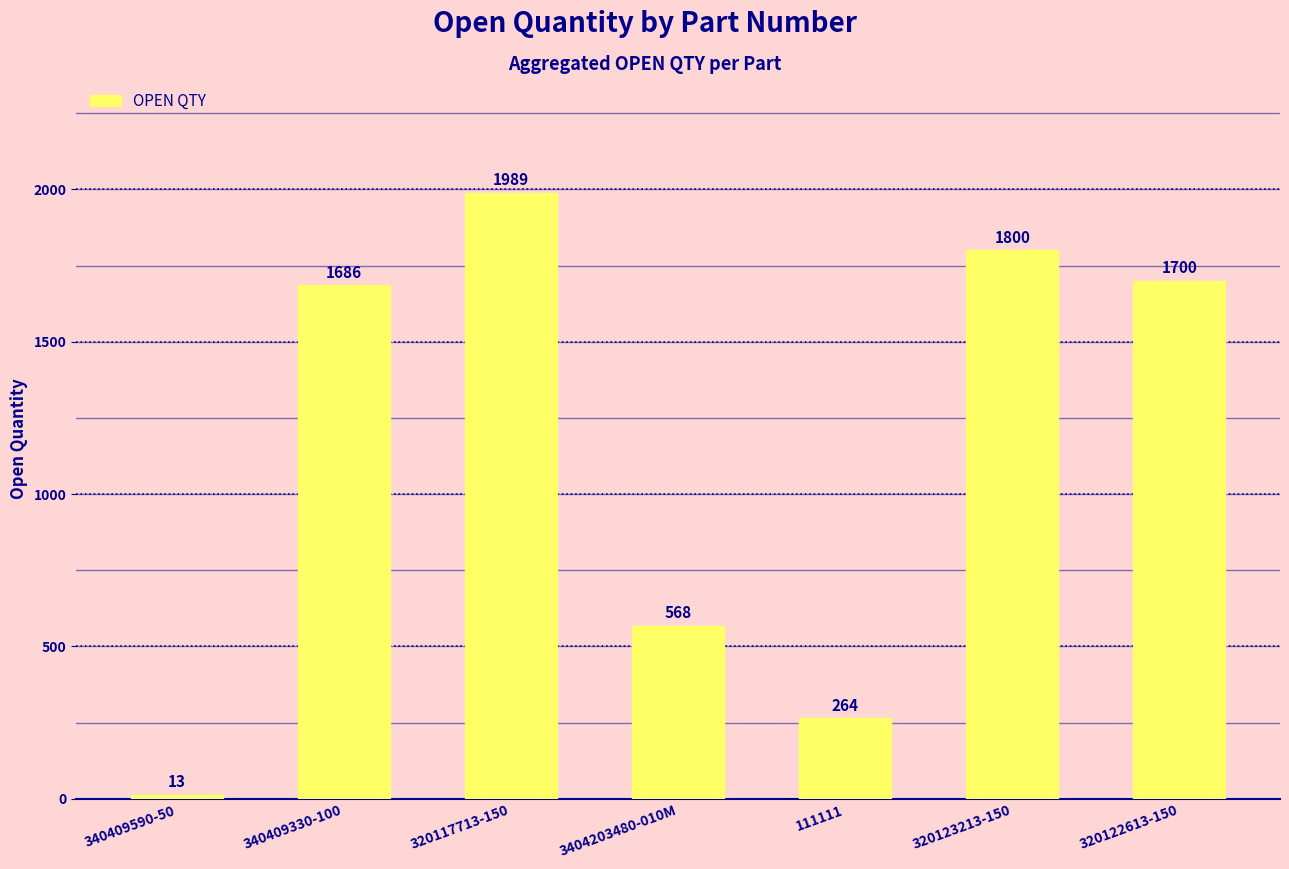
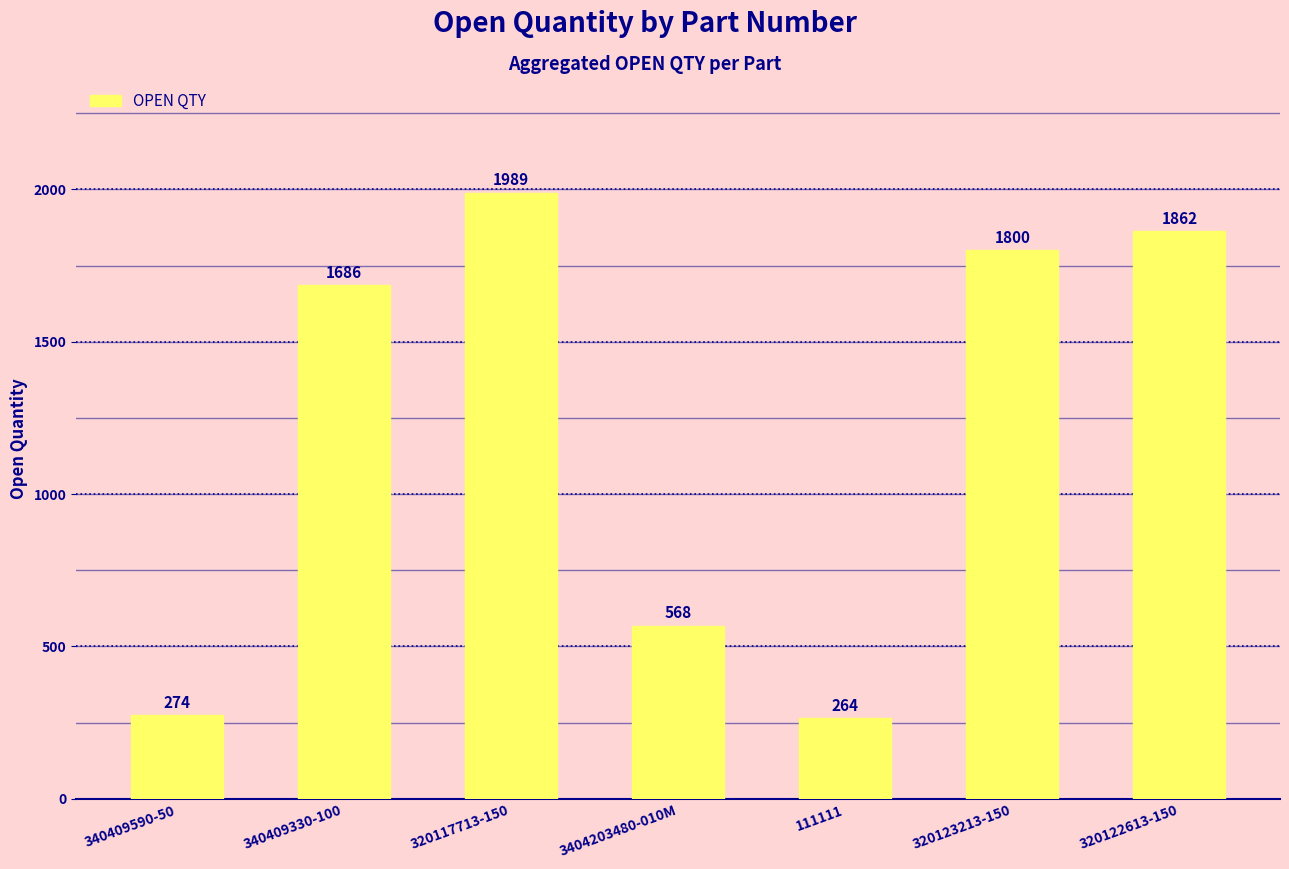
  {
-   "340409590-50": 13,
+   "340409590-50": 274,
    "340409330-100": 1686,
    "320117713-150": 1989,
    "3404203480-010M": 568,
    "111111": 264,
    "320123213-150": 1800,
-   "320122613-150": 1700
+   "320122613-150": 1862
  }
